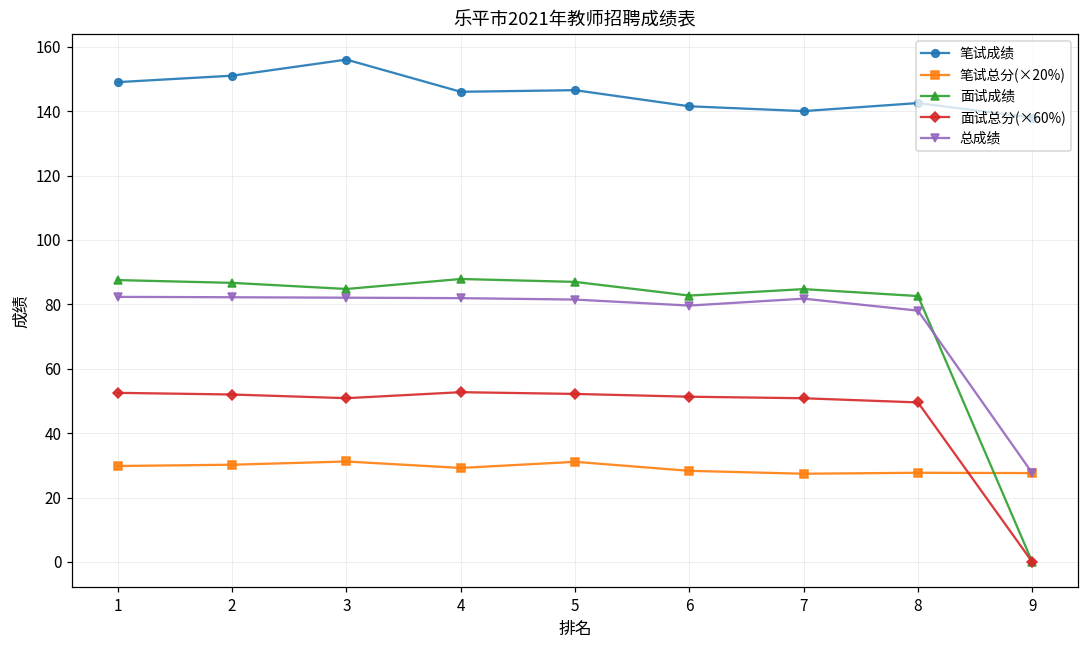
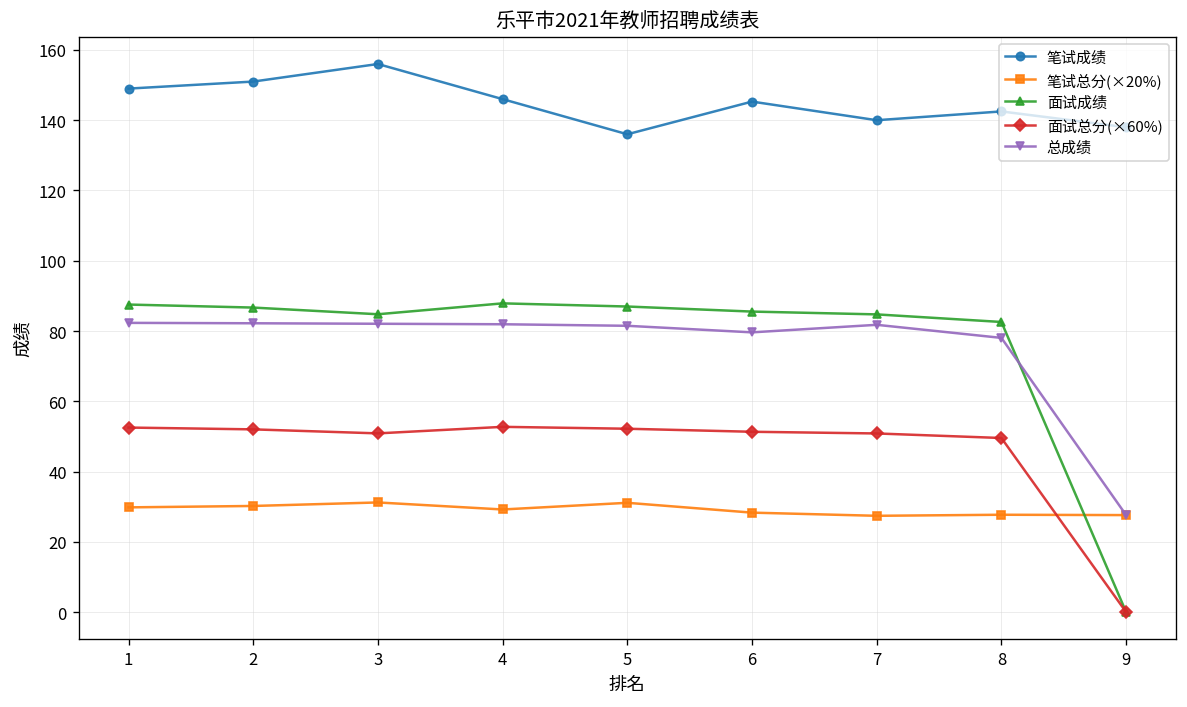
  {
    "笔试成绩": {
      "1": 149,
      "2": 151,
      "3": 156,
      "4": 146,
-     "5": 147,
-     "6": 142,
+     "5": 136,
+     "6": 145,
      "7": 140
    },
    "笔试总分(×20%)": {
      "1": 30,
      "2": 30,
      "3": 31,
      "4": 29,
      "5": 31,
      "6": 28,
      "7": 27,
      "8": 28
    },
    "面试成绩": {
      "1": 88,
      "2": 87,
      "3": 85,
      "4": 88,
      "5": 87,
-     "6": 83,
+     "6": 86,
      "7": 85,
      "8": 83
    },
    "面试总分(×60%)": {
      "1": 53,
      "2": 52,
      "3": 51,
      "4": 53,
      "5": 52,
      "6": 51,
      "7": 51,
      "8": 50
    },
    "总成绩": {
      "1": 82,
      "2": 82,
      "3": 82,
      "4": 82,
      "5": 81,
      "6": 80,
      "7": 82,
      "8": 78
    }
  }
